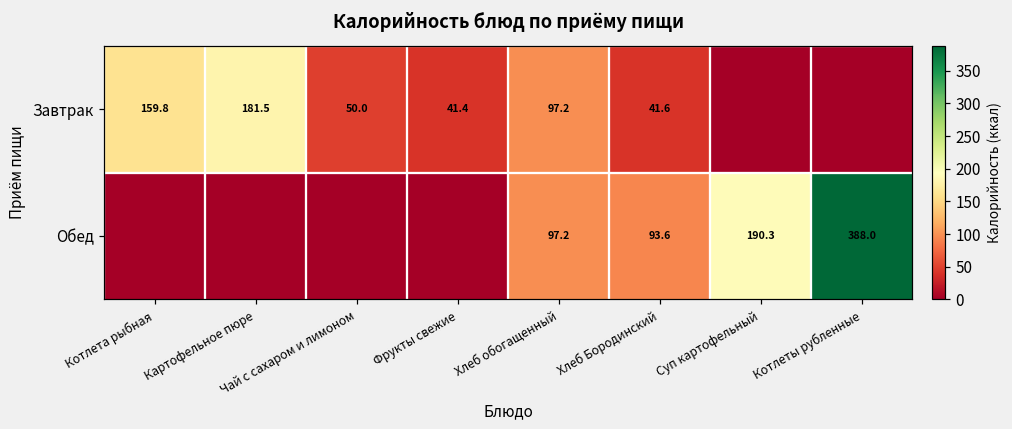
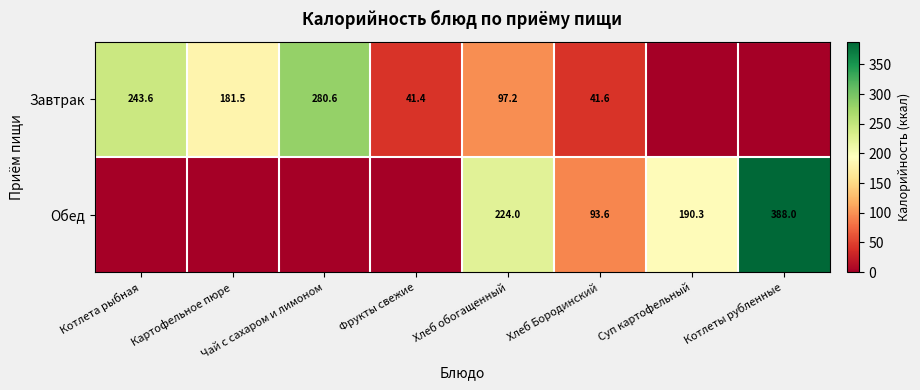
  {
    "Завтрак": {
-     "Котлета рыбная": 159.8,
+     "Котлета рыбная": 243.6,
      "Картофельное пюре": 181.5,
-     "Чай с сахаром и лимоном": 50.0,
+     "Чай с сахаром и лимоном": 280.6,
      "Фрукты свежие": 41.4,
      "Хлеб обогащенный": 97.2,
      "Хлеб Бородинский": 41.6
    },
    "Обед": {
-     "Хлеб обогащенный": 97.2,
+     "Хлеб обогащенный": 224.0,
      "Хлеб Бородинский": 93.6,
      "Суп картофельный": 190.3,
      "Котлеты рубленные": 388.0
    }
  }
